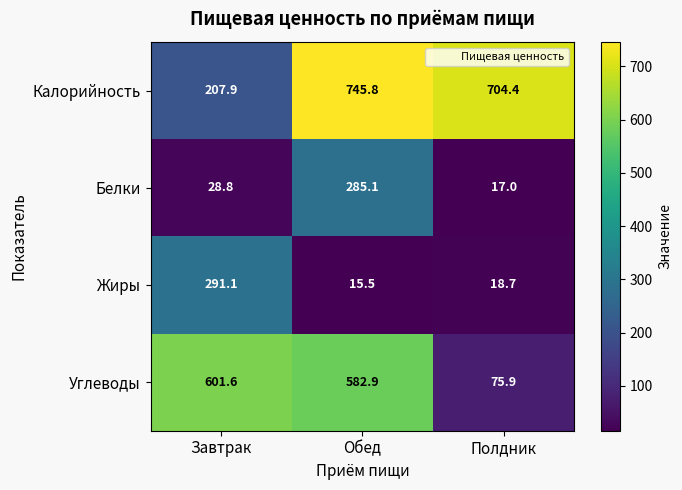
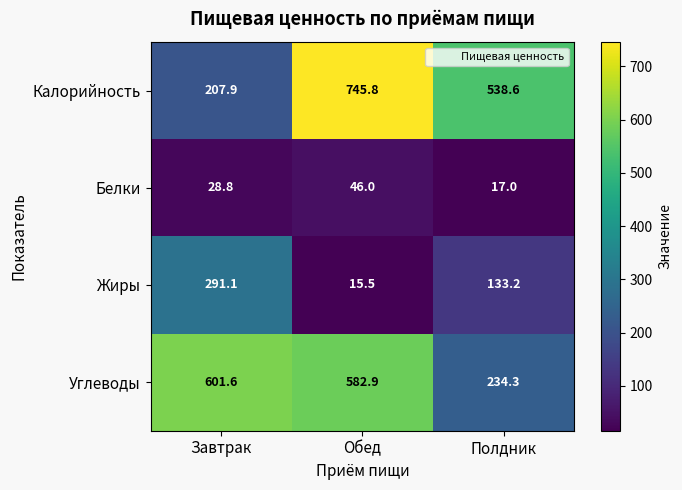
  {
    "Калорийность": {
      "Завтрак": 207.9,
      "Обед": 745.8,
-     "Полдник": 704.4
+     "Полдник": 538.6
    },
    "Белки": {
      "Завтрак": 28.8,
-     "Обед": 285.1,
+     "Обед": 46.0,
      "Полдник": 17.0
    },
    "Жиры": {
      "Завтрак": 291.1,
      "Обед": 15.5,
-     "Полдник": 18.7
+     "Полдник": 133.2
    },
    "Углеводы": {
      "Завтрак": 601.6,
      "Обед": 582.9,
-     "Полдник": 75.9
+     "Полдник": 234.3
    }
  }
